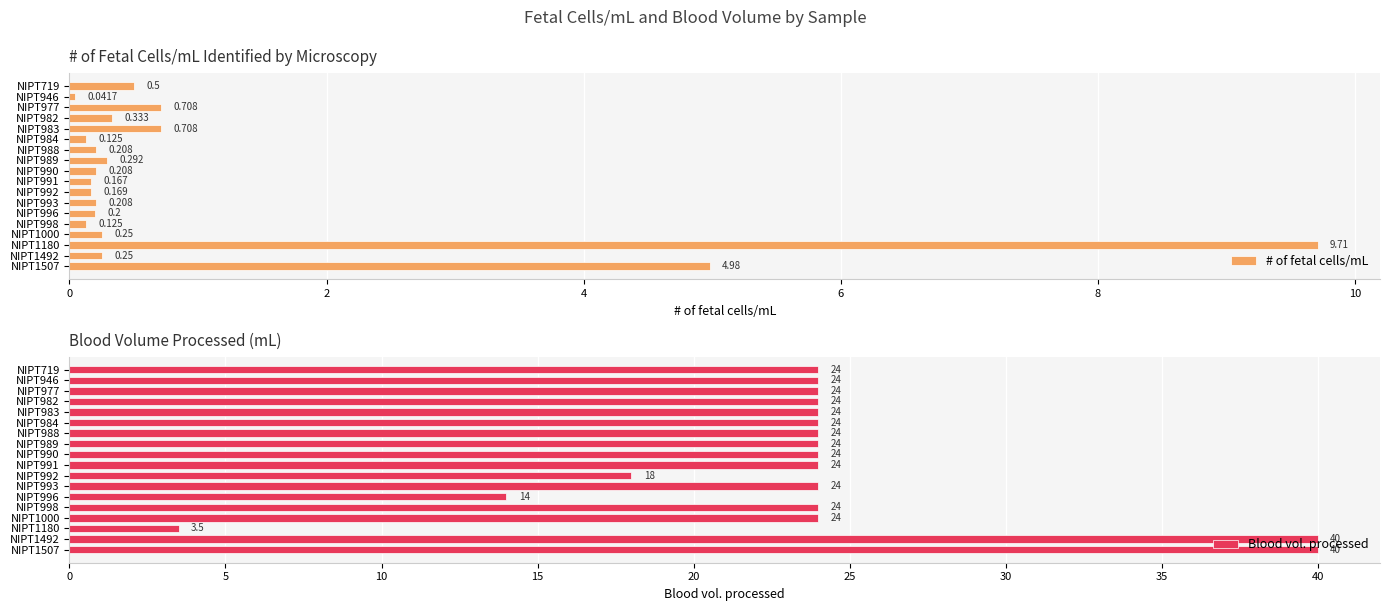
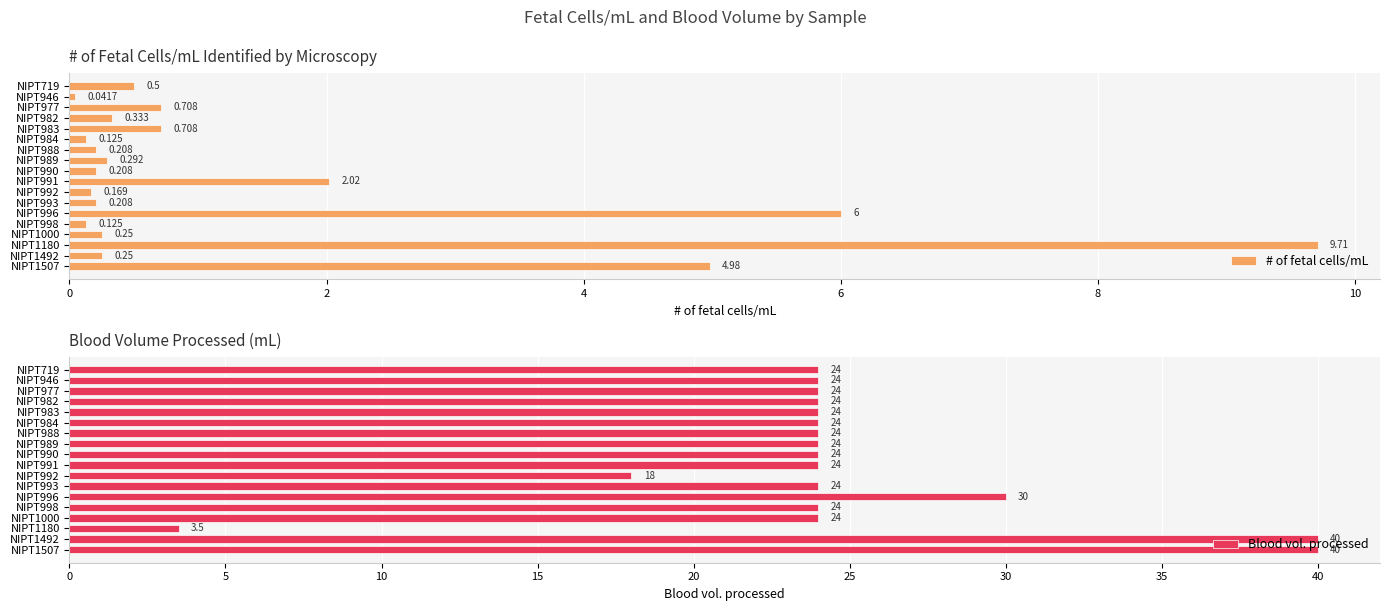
  {
    "# of Fetal Cells/mL Identified by Microscopy": {
      "NIPT719": 0.5,
      "NIPT946": 0.0417,
      "NIPT977": 0.708,
      "NIPT982": 0.333,
      "NIPT983": 0.708,
      "NIPT984": 0.125,
      "NIPT988": 0.208,
      "NIPT989": 0.292,
      "NIPT990": 0.208,
-     "NIPT991": 0.167,
+     "NIPT991": 2.02,
      "NIPT992": 0.169,
      "NIPT993": 0.208,
-     "NIPT996": 0.2,
+     "NIPT996": 6,
      "NIPT998": 0.125,
      "NIPT1000": 0.25,
      "NIPT1180": 9.71,
      "NIPT1492": 0.25,
      "NIPT1507": 4.98
    },
    "Blood Volume Processed (mL)": {
      "NIPT719": 24,
      "NIPT946": 24,
      "NIPT977": 24,
      "NIPT982": 24,
      "NIPT983": 24,
      "NIPT984": 24,
      "NIPT988": 24,
      "NIPT989": 24,
      "NIPT990": 24,
      "NIPT991": 24,
      "NIPT992": 18,
      "NIPT993": 24,
-     "NIPT996": 14,
+     "NIPT996": 30,
      "NIPT998": 24,
      "NIPT1000": 24,
      "NIPT1180": 3.5,
      "NIPT1492": 40,
      "NIPT1507": 40
    }
  }
